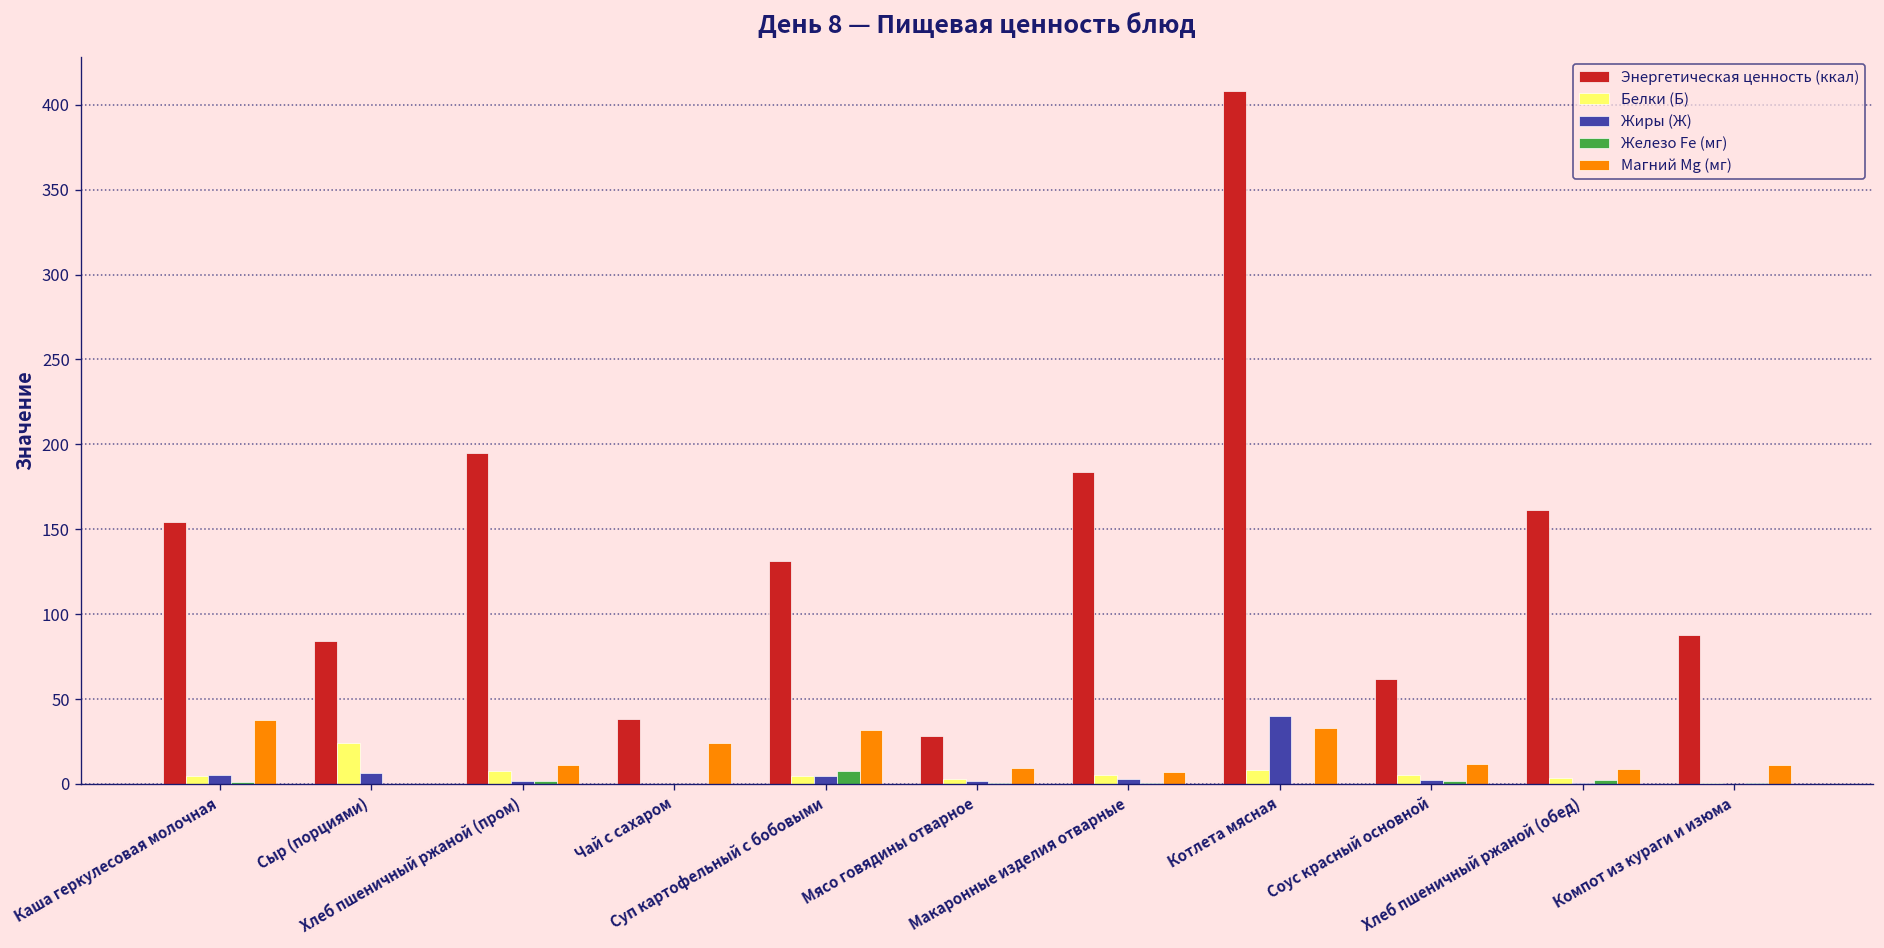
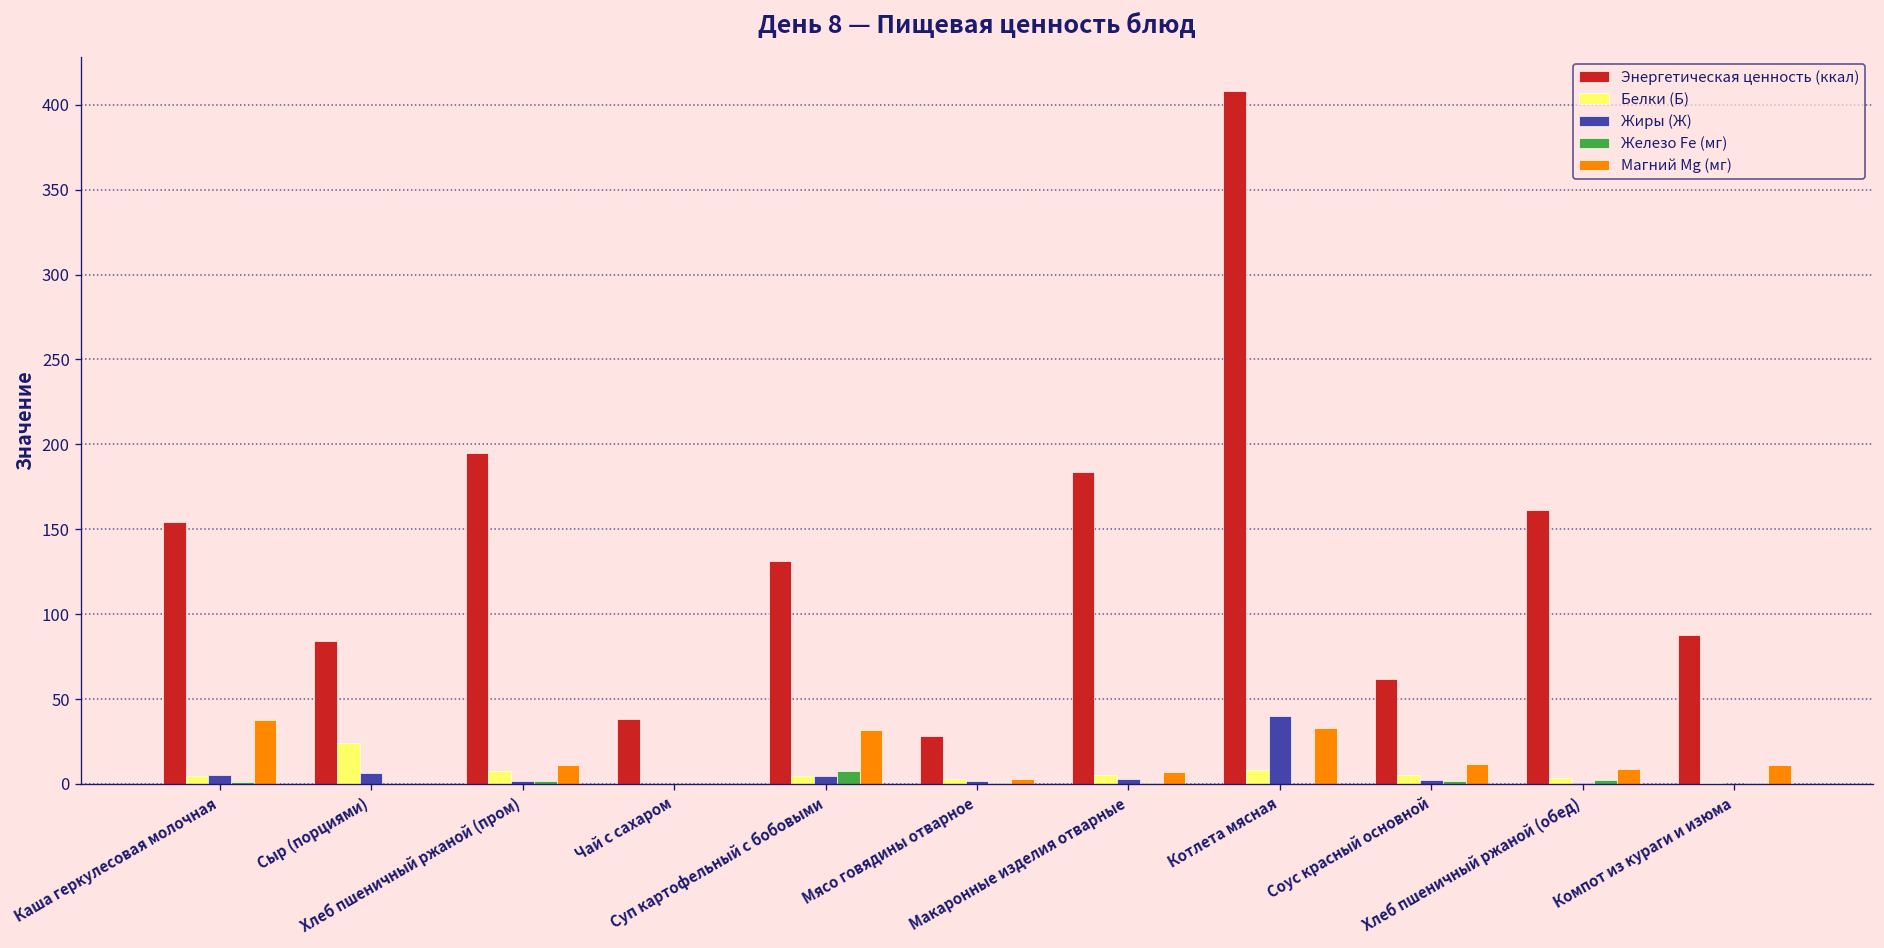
  {
    "Энергетическая ценность (ккал)": {
      "Каша геркулесовая молочная": 155,
      "Сыр (порциями)": 84,
      "Хлеб пшеничный ржаной (пром)": 195,
      "Чай с сахаром": 38,
      "Суп картофельный с бобовыми": 131,
      "Мясо говядины отварное": 28,
      "Макаронные изделия отварные": 184,
      "Котлета мясная": 408,
      "Соус красный основной": 62,
      "Хлеб пшеничный ржаной (обед)": 162,
      "Компот из кураги и изюма": 88
    },
    "Белки (Б)": {
      "Каша геркулесовая молочная": 5,
      "Сыр (порциями)": 24,
      "Хлеб пшеничный ржаной (пром)": 8,
      "Суп картофельный с бобовыми": 4,
      "Мясо говядины отварное": 3,
      "Макаронные изделия отварные": 5,
      "Котлета мясная": 8,
      "Соус красный основной": 5,
      "Хлеб пшеничный ржаной (обед)": 3
    },
    "Жиры (Ж)": {
      "Каша геркулесовая молочная": 6,
      "Сыр (порциями)": 6,
      "Хлеб пшеничный ржаной (пром)": 2,
      "Чай с сахаром": 0,
      "Суп картофельный с бобовыми": 4,
      "Мясо говядины отварное": 2,
      "Макаронные изделия отварные": 3,
      "Котлета мясная": 40,
      "Соус красный основной": 3,
      "Компот из кураги и изюма": 0
    },
    "Железо Fe (мг)": {
      "Чай с сахаром": 0,
      "Суп картофельный с бобовыми": 7,
      "Котлета мясная": 0,
      "Хлеб пшеничный ржаной (обед)": 2
    },
    "Магний Mg (мг)": {
      "Каша геркулесовая молочная": 38,
      "Сыр (порциями)": 0,
      "Хлеб пшеничный ржаной (пром)": 11,
-     "Чай с сахаром": 24,
+     "Чай с сахаром": 0,
      "Суп картофельный с бобовыми": 32,
-     "Мясо говядины отварное": 10,
+     "Мясо говядины отварное": 3,
      "Макаронные изделия отварные": 7,
      "Котлета мясная": 33,
      "Соус красный основной": 12,
      "Хлеб пшеничный ржаной (обед)": 9,
      "Компот из кураги и изюма": 11
    }
  }
